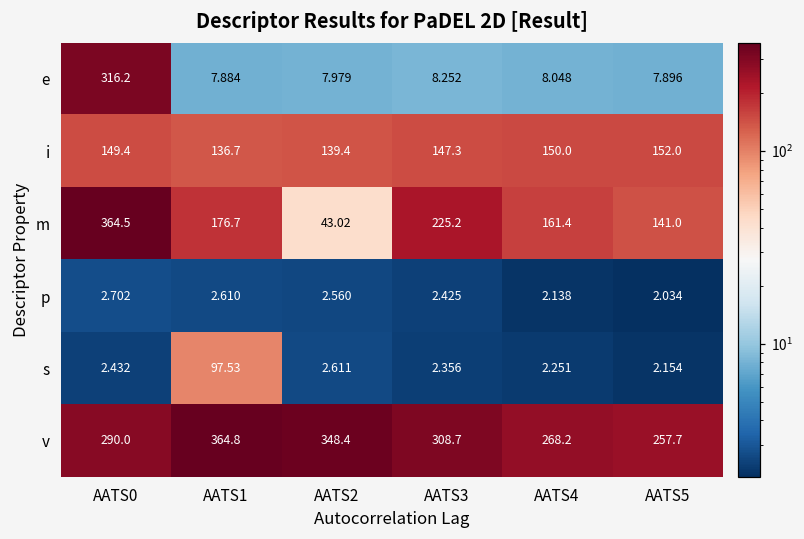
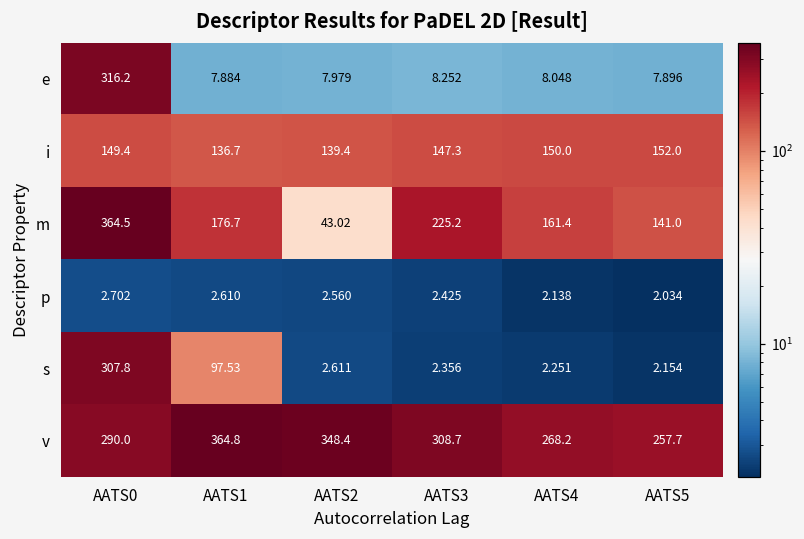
  {
    "e": {
      "AATS0": 316.2,
      "AATS1": 7.884,
      "AATS2": 7.979,
      "AATS3": 8.252,
      "AATS4": 8.048,
      "AATS5": 7.896
    },
    "i": {
      "AATS0": 149.4,
      "AATS1": 136.7,
      "AATS2": 139.4,
      "AATS3": 147.3,
      "AATS4": 150.0,
      "AATS5": 152.0
    },
    "m": {
      "AATS0": 364.5,
      "AATS1": 176.7,
      "AATS2": 43.02,
      "AATS3": 225.2,
      "AATS4": 161.4,
      "AATS5": 141.0
    },
    "p": {
      "AATS0": 2.702,
      "AATS1": 2.610,
      "AATS2": 2.560,
      "AATS3": 2.425,
      "AATS4": 2.138,
      "AATS5": 2.034
    },
    "s": {
-     "AATS0": 2.432,
+     "AATS0": 307.8,
      "AATS1": 97.53,
      "AATS2": 2.611,
      "AATS3": 2.356,
      "AATS4": 2.251,
      "AATS5": 2.154
    },
    "v": {
      "AATS0": 290.0,
      "AATS1": 364.8,
      "AATS2": 348.4,
      "AATS3": 308.7,
      "AATS4": 268.2,
      "AATS5": 257.7
    }
  }
